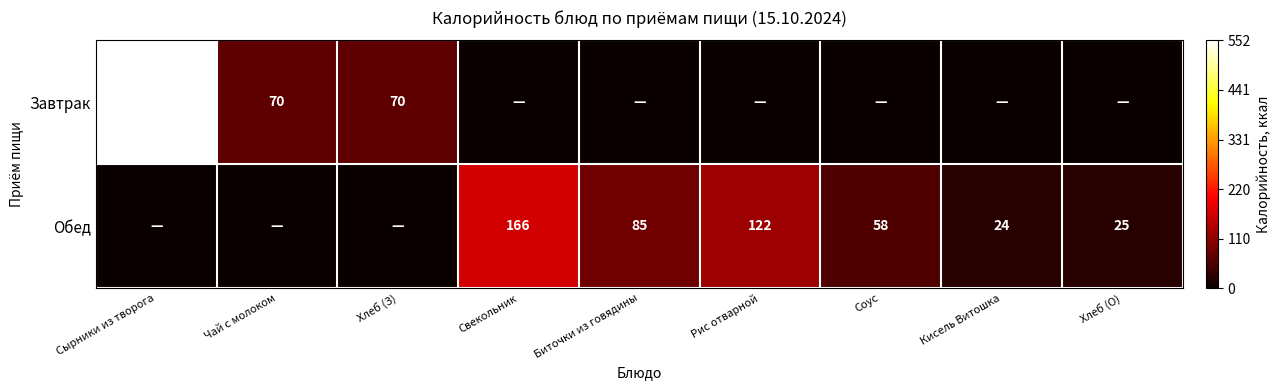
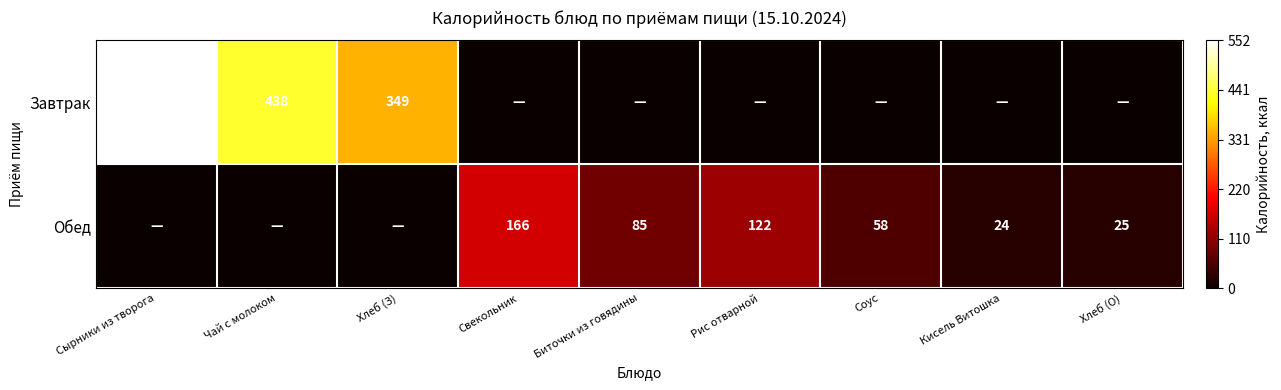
  {
    "Завтрак": {
-     "Чай с молоком": 70,
-     "Хлеб (З)": 70
+     "Чай с молоком": 438,
+     "Хлеб (З)": 349
    },
    "Обед": {
      "Свекольник": 166,
      "Биточки из говядины": 85,
      "Рис отварной": 122,
      "Соус": 58,
      "Кисель Витошка": 24,
      "Хлеб (О)": 25
    }
  }
